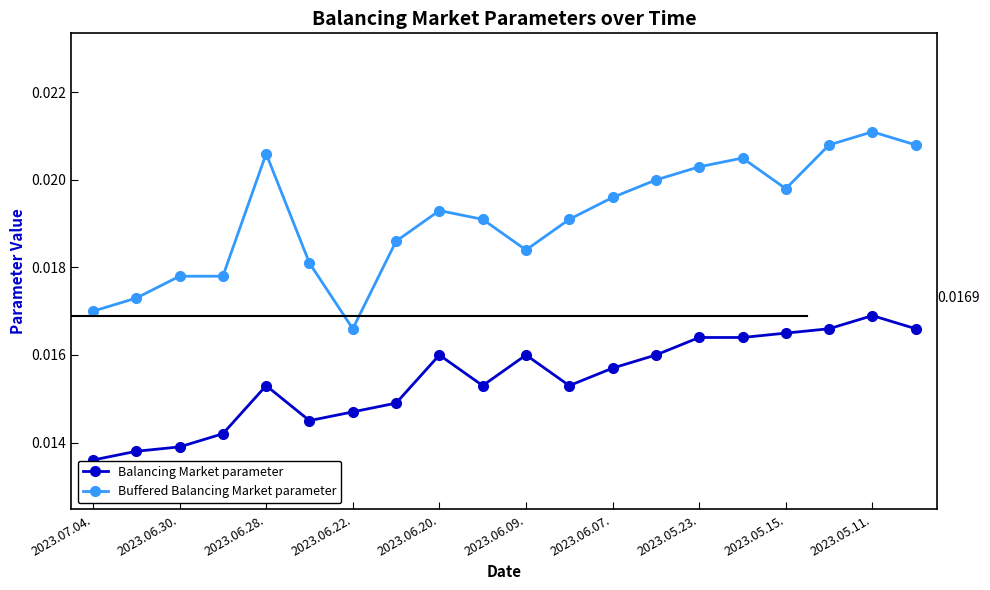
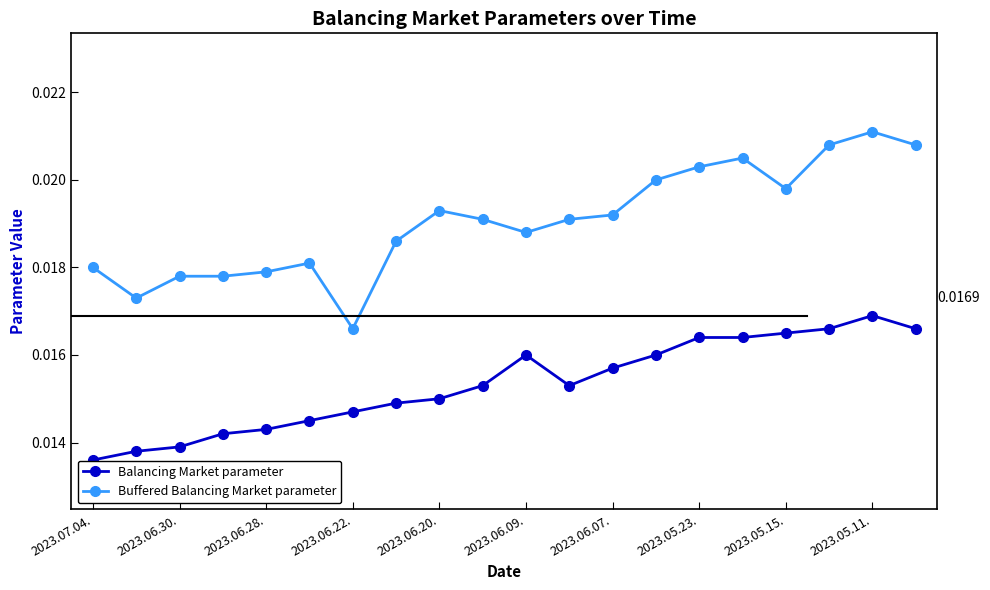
  {
    "Balancing Market parameter": {
      "2023.07.04.": 0.0136,
      "2023.06.30.": 0.0139,
-     "2023.06.28.": 0.0153,
+     "2023.06.28.": 0.0143,
      "2023.06.22.": 0.0147,
-     "2023.06.20.": 0.016,
+     "2023.06.20.": 0.015,
      "2023.06.09.": 0.0160,
      "2023.06.07.": 0.0157,
      "2023.05.23.": 0.0164,
      "2023.05.15.": 0.0165,
      "2023.05.11.": 0.0169
    },
    "Buffered Balancing Market parameter": {
-     "2023.07.04.": 0.017,
+     "2023.07.04.": 0.018,
      "2023.06.30.": 0.0178,
-     "2023.06.28.": 0.0206,
+     "2023.06.28.": 0.0179,
      "2023.06.22.": 0.0166,
      "2023.06.20.": 0.0193,
-     "2023.06.09.": 0.0184,
-     "2023.06.07.": 0.0196,
+     "2023.06.09.": 0.0188,
+     "2023.06.07.": 0.0192,
      "2023.05.23.": 0.0203,
      "2023.05.15.": 0.0198,
      "2023.05.11.": 0.0211
    }
  }
